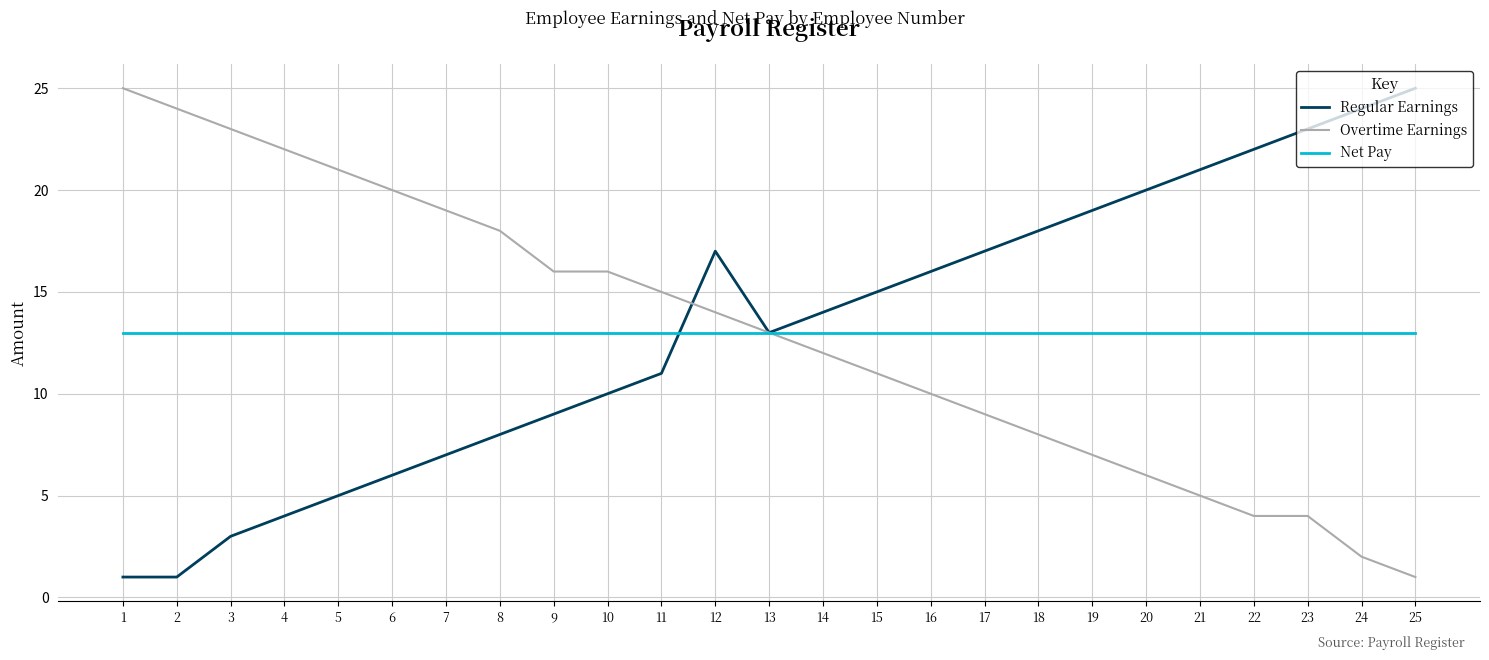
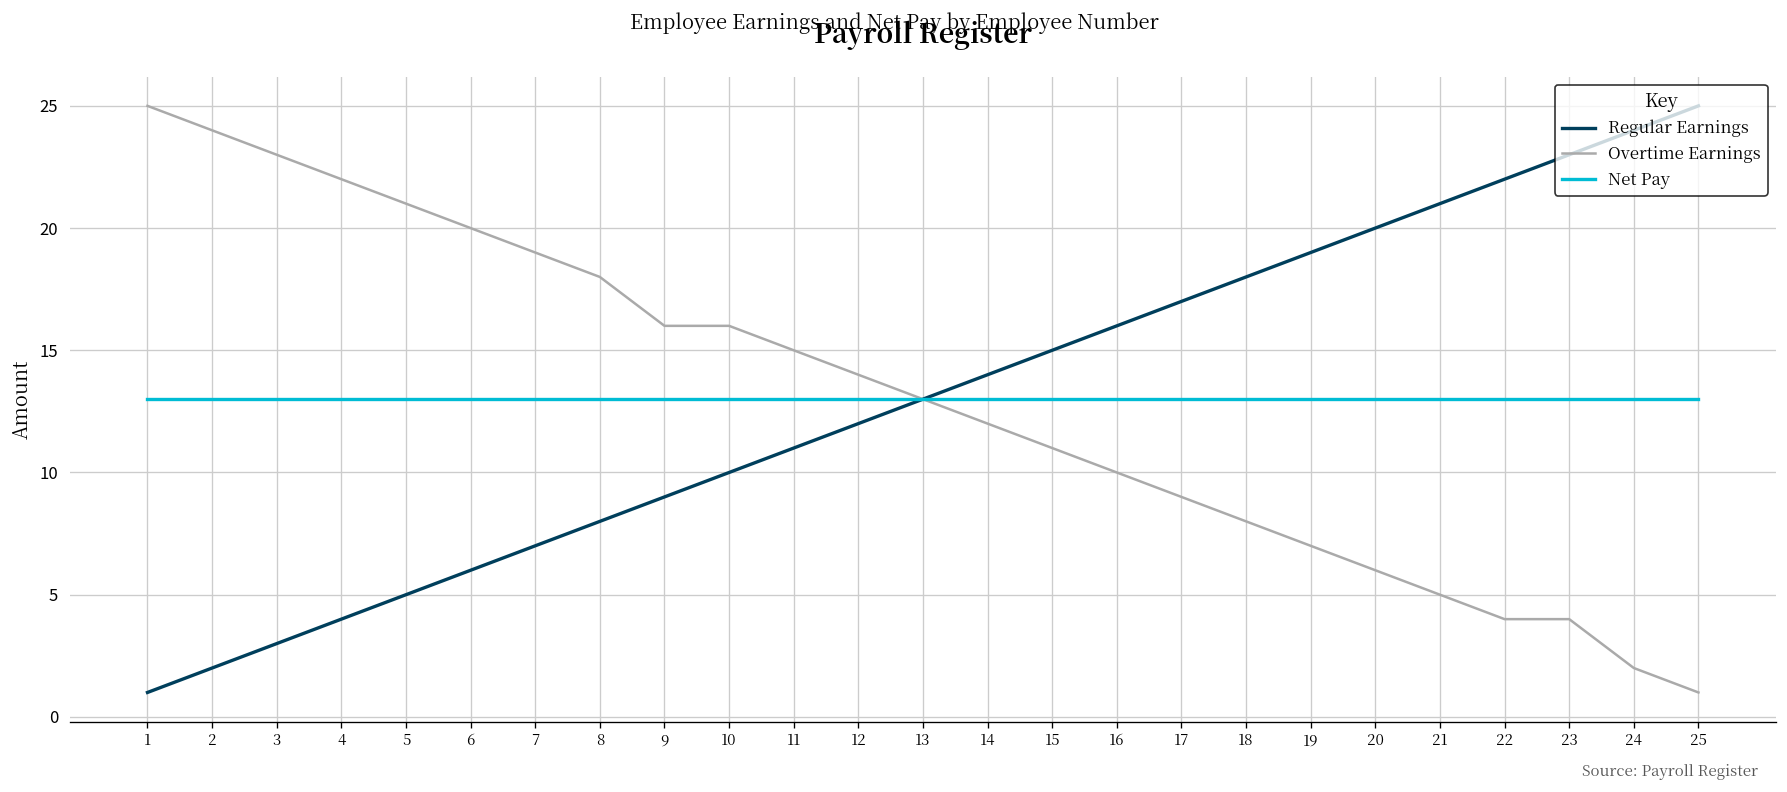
  {
    "Regular Earnings": {
      "1": 1,
-     "2": 1,
+     "2": 2,
      "3": 3,
      "4": 4,
      "5": 5,
      "6": 6,
      "7": 7,
      "8": 8,
      "9": 9,
      "10": 10,
      "11": 11,
-     "12": 17,
+     "12": 12,
      "14": 14,
      "15": 15,
      "16": 16,
      "17": 17,
      "18": 18,
      "19": 19,
      "20": 20,
      "21": 21,
      "22": 22
    },
    "Overtime Earnings": {
      "1": 25,
      "2": 24,
      "3": 23,
      "4": 22,
      "5": 21,
      "6": 20,
      "7": 19,
      "8": 18,
      "9": 16,
      "10": 16,
      "11": 15,
      "12": 14,
      "14": 12,
      "15": 11,
      "16": 10,
      "17": 9,
      "18": 8,
      "19": 7,
      "20": 6,
      "21": 5,
      "22": 4,
      "23": 4,
      "24": 2,
      "25": 1
    },
    "Net Pay": {
      "1": 13,
      "2": 13,
      "3": 13,
      "4": 13,
      "5": 13,
      "6": 13,
      "7": 13,
      "8": 13,
      "9": 13,
      "10": 13,
      "11": 13,
      "12": 13,
      "14": 13,
      "15": 13,
      "16": 13,
      "17": 13,
      "18": 13,
      "19": 13,
      "20": 13,
      "21": 13,
      "22": 13,
      "23": 13,
      "24": 13,
      "25": 13
    }
  }
